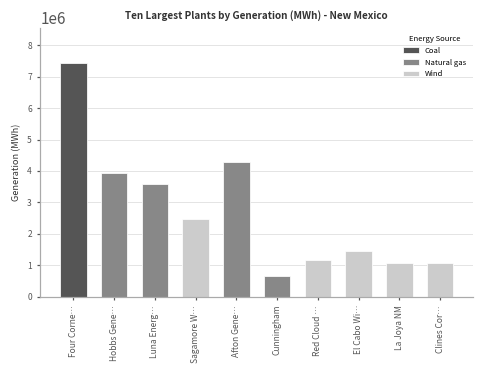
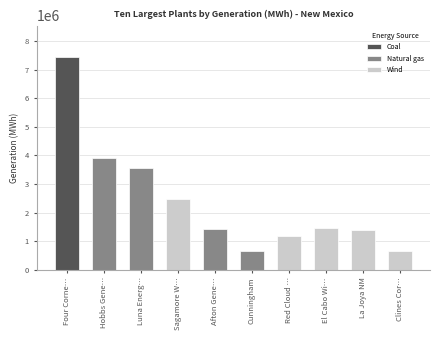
  {
    "Four Corne…": 7400000,
    "Hobbs Gene…": 3900000,
    "Luna Energ…": 3600000,
    "Sagamore W…": 2500000,
-   "Afton Gene…": 4300000,
+   "Afton Gene…": 1400000,
    "Cunningham": 700000,
    "Red Cloud …": 1200000,
    "El Cabo Wi…": 1500000,
-   "La Joya NM": 1100000,
-   "Clines Cor…": 1100000
+   "La Joya NM": 1400000,
+   "Clines Cor…": 700000
  }
